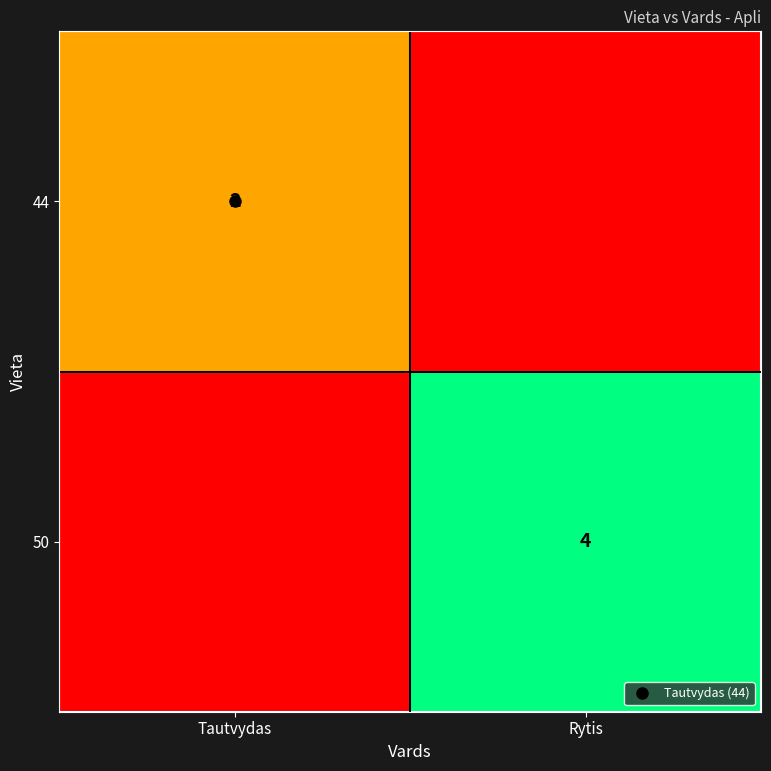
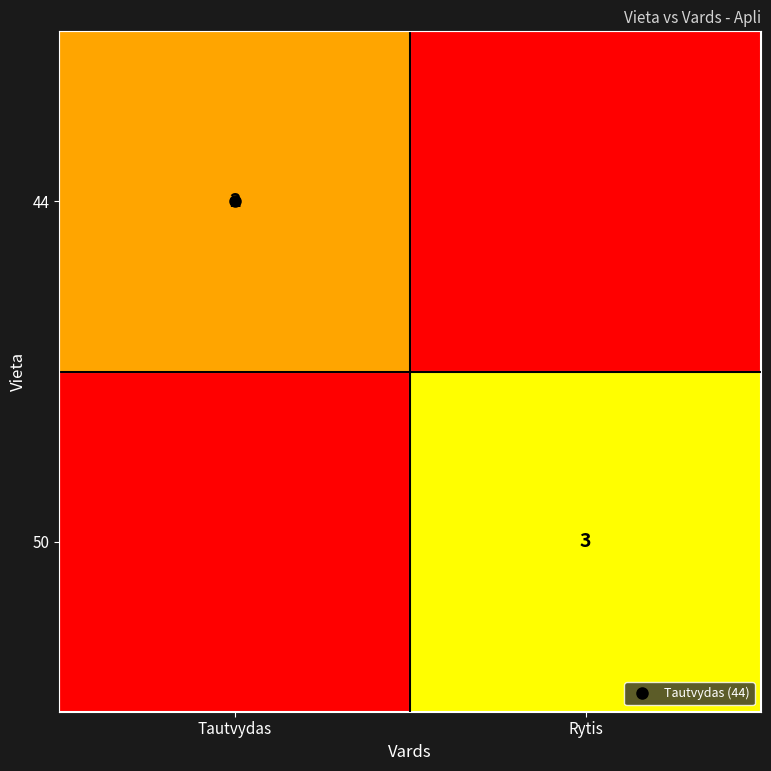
  {
    "50": {
-     "Rytis": 4
+     "Rytis": 3
    }
  }
